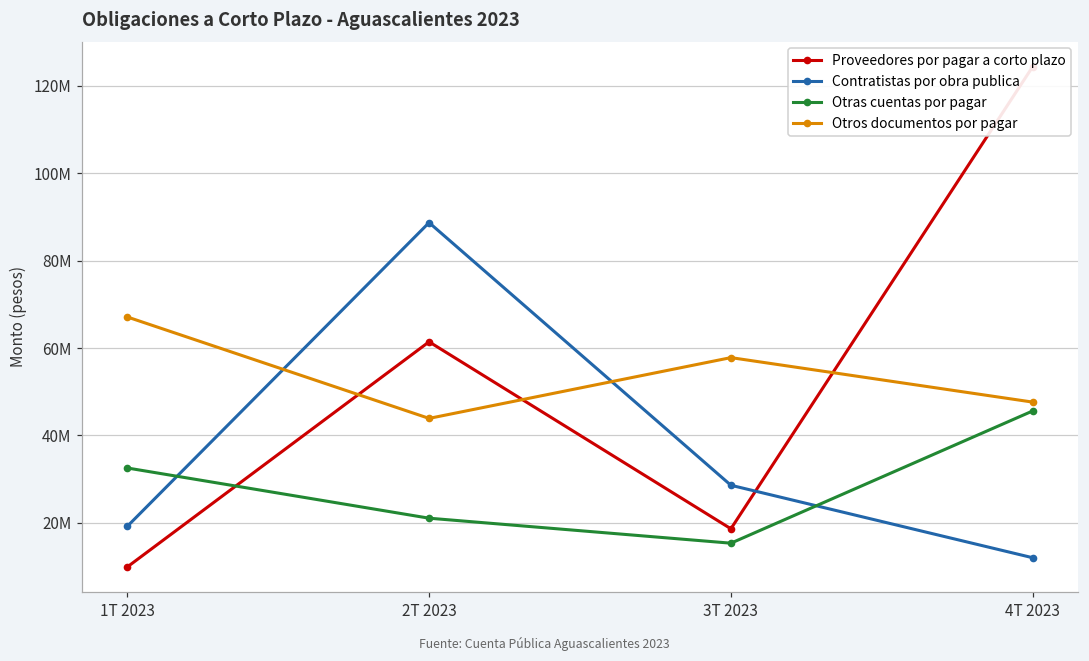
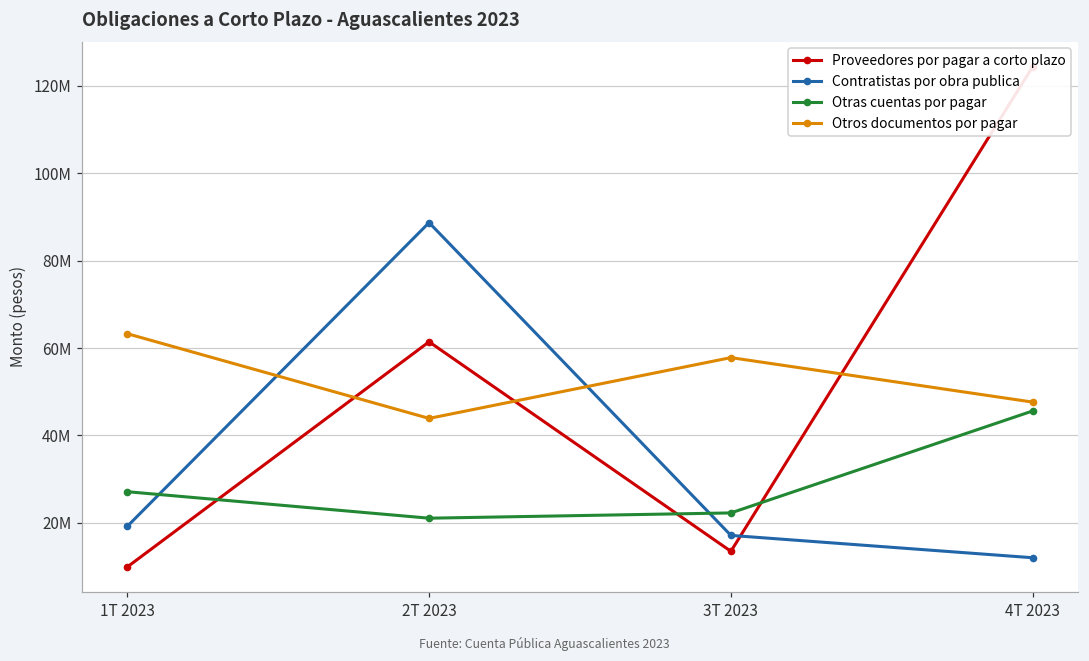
  {
    "Proveedores por pagar a corto plazo": {
      "1T 2023": 10000000,
      "2T 2023": 61000000,
-     "3T 2023": 19000000
+     "3T 2023": 13000000
    },
    "Contratistas por obra publica": {
      "1T 2023": 19000000,
      "2T 2023": 89000000,
-     "3T 2023": 29000000,
+     "3T 2023": 17000000,
      "4T 2023": 12000000
    },
    "Otras cuentas por pagar": {
-     "1T 2023": 33000000,
+     "1T 2023": 27000000,
      "2T 2023": 21000000,
-     "3T 2023": 15000000,
+     "3T 2023": 22000000,
      "4T 2023": 46000000
    },
    "Otros documentos por pagar": {
-     "1T 2023": 67000000,
+     "1T 2023": 63000000,
      "2T 2023": 44000000,
      "3T 2023": 58000000,
      "4T 2023": 48000000
    }
  }
